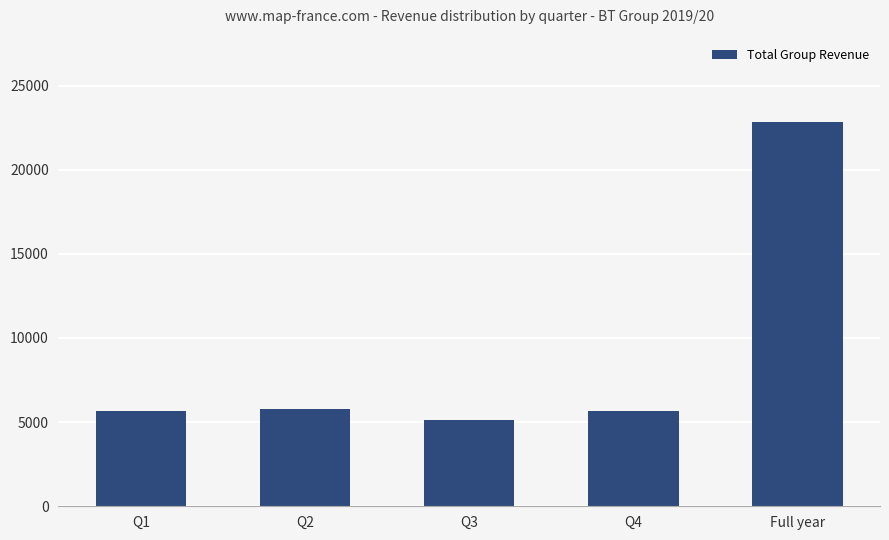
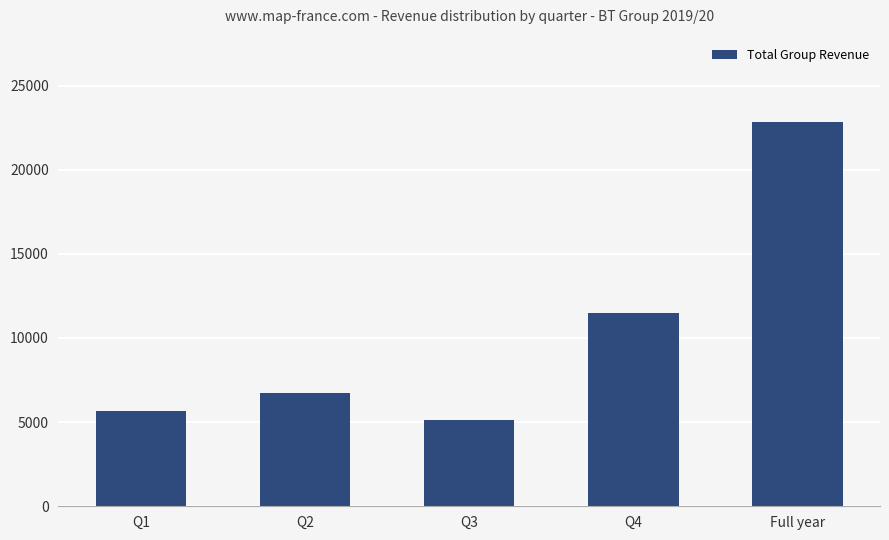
  {
    "Q1": 5600,
-   "Q2": 5800,
+   "Q2": 6700,
    "Q3": 5200,
-   "Q4": 5600,
+   "Q4": 11500,
    "Full year": 22800
  }
